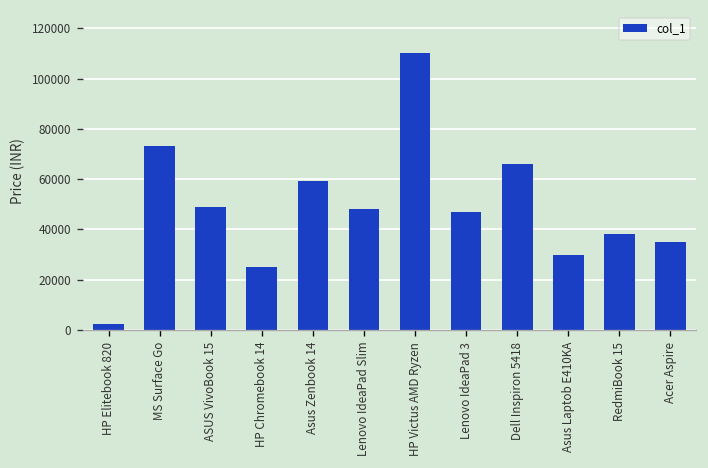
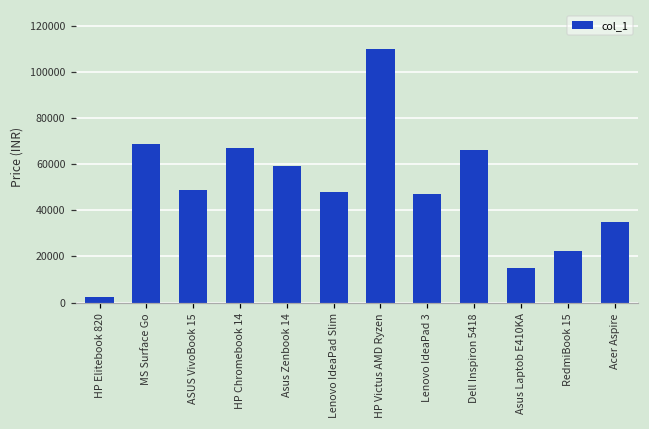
  {
    "HP Elitebook 820": 2000,
-   "MS Surface Go": 73000,
+   "MS Surface Go": 69000,
    "ASUS VivoBook 15": 49000,
-   "HP Chromebook 14": 25000,
+   "HP Chromebook 14": 67000,
    "Asus Zenbook 14": 59000,
    "Lenovo IdeaPad Slim": 48000,
    "HP Victus AMD Ryzen": 110000,
    "Lenovo IdeaPad 3": 47000,
    "Dell Inspiron 5418": 66000,
-   "Asus Laptob E410KA": 30000,
-   "RedmiBook 15": 38000,
+   "Asus Laptob E410KA": 15000,
+   "RedmiBook 15": 22000,
    "Acer Aspire": 35000
  }
